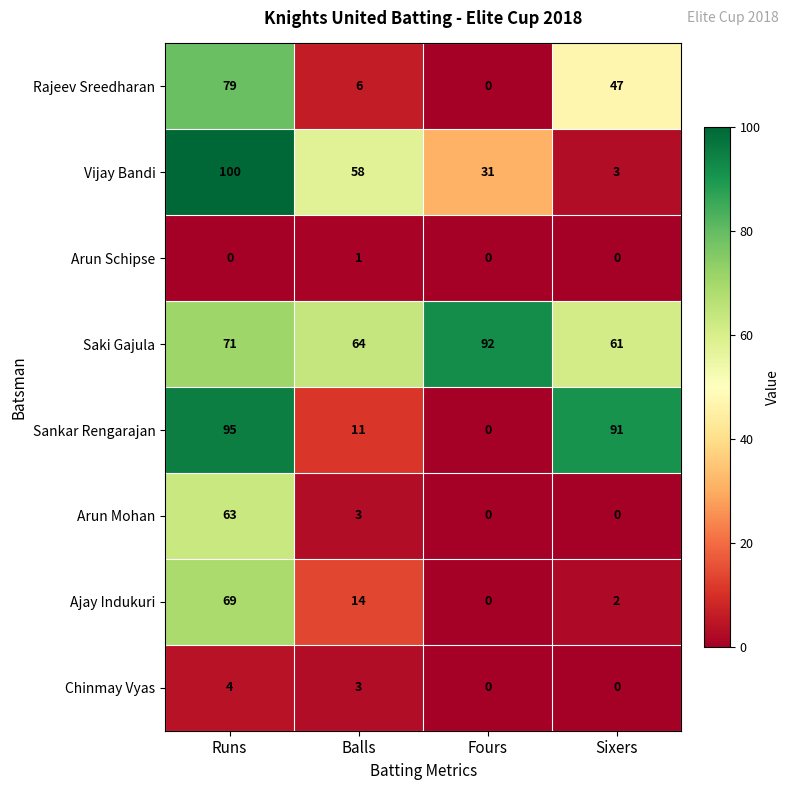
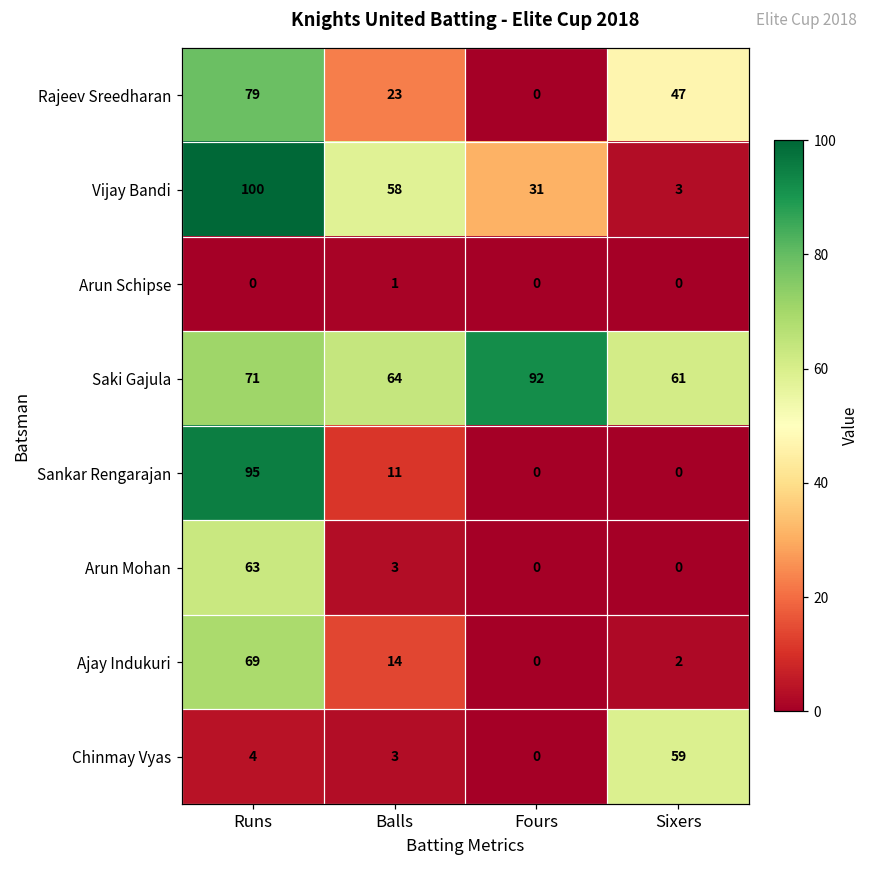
  {
    "Rajeev Sreedharan": {
      "Runs": 79,
-     "Balls": 6,
+     "Balls": 23,
      "Fours": 0,
      "Sixers": 47
    },
    "Vijay Bandi": {
      "Runs": 100,
      "Balls": 58,
      "Fours": 31,
      "Sixers": 3
    },
    "Arun Schipse": {
      "Runs": 0,
      "Balls": 1,
      "Fours": 0,
      "Sixers": 0
    },
    "Saki Gajula": {
      "Runs": 71,
      "Balls": 64,
      "Fours": 92,
      "Sixers": 61
    },
    "Sankar Rengarajan": {
      "Runs": 95,
      "Balls": 11,
      "Fours": 0,
-     "Sixers": 91
+     "Sixers": 0
    },
    "Arun Mohan": {
      "Runs": 63,
      "Balls": 3,
      "Fours": 0,
      "Sixers": 0
    },
    "Ajay Indukuri": {
      "Runs": 69,
      "Balls": 14,
      "Fours": 0,
      "Sixers": 2
    },
    "Chinmay Vyas": {
      "Runs": 4,
      "Balls": 3,
      "Fours": 0,
-     "Sixers": 0
+     "Sixers": 59
    }
  }
